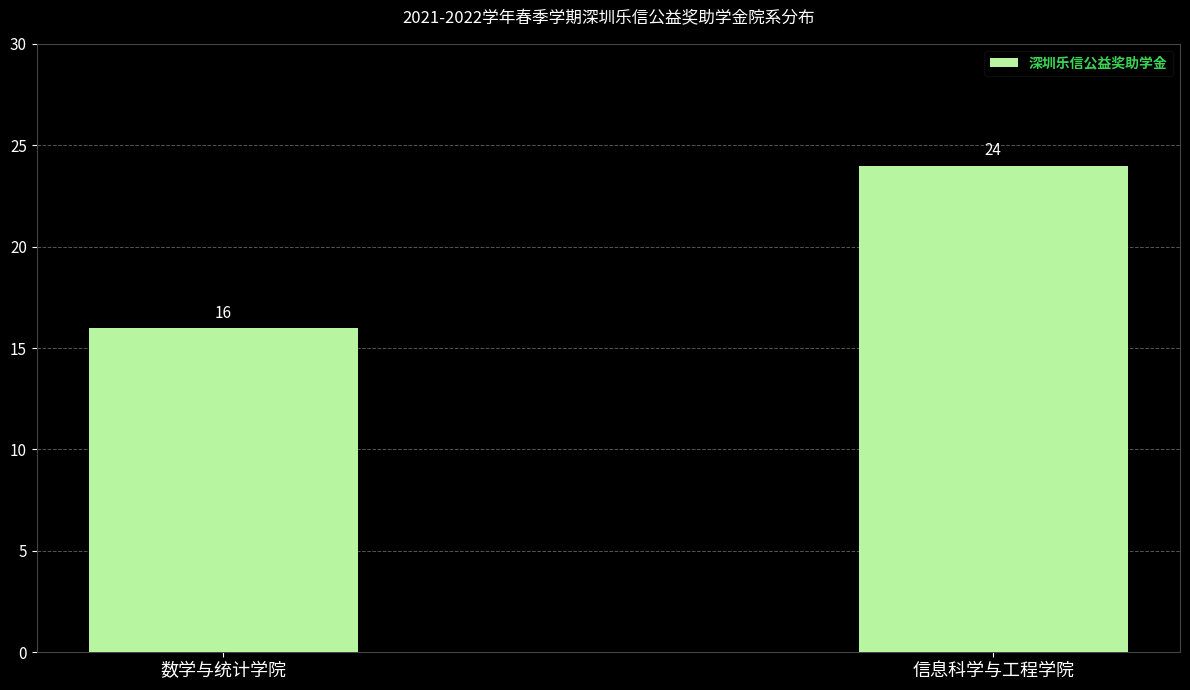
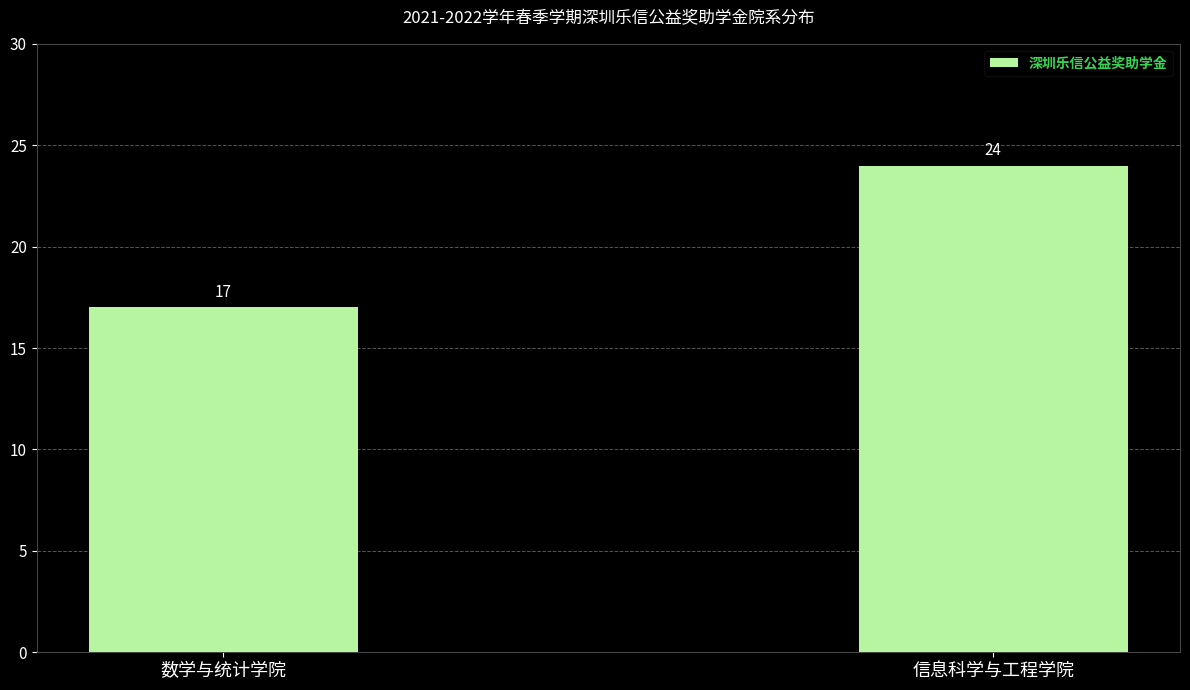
  {
-   "数学与统计学院": 16,
+   "数学与统计学院": 17,
    "信息科学与工程学院": 24
  }
